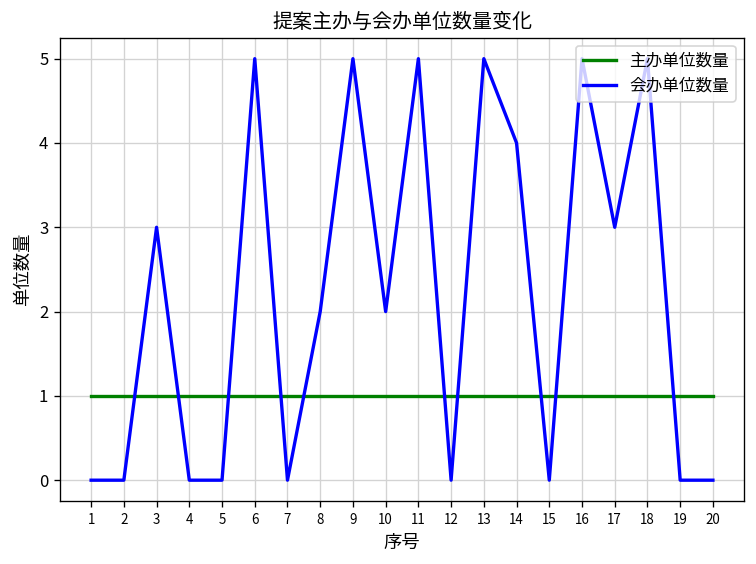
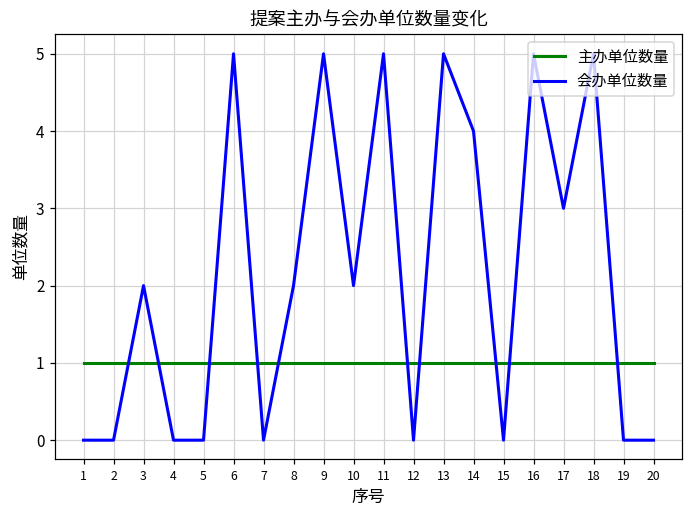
  {
    "主办单位数量": {
      "1": 1,
      "2": 1,
      "3": 1,
      "4": 1,
      "5": 1,
      "6": 1,
      "7": 1,
      "8": 1,
      "9": 1,
      "10": 1,
      "11": 1,
      "12": 1,
      "13": 1,
      "14": 1,
      "15": 1,
      "16": 1,
      "17": 1,
      "18": 1,
      "19": 1,
      "20": 1
    },
    "会办单位数量": {
      "1": 0,
      "2": 0,
-     "3": 3,
+     "3": 2,
      "4": 0,
      "5": 0,
      "6": 5,
      "7": 0,
      "8": 2,
      "9": 5,
      "10": 2,
      "11": 5,
      "12": 0,
      "13": 5,
      "14": 4,
      "15": 0,
      "17": 3,
      "19": 0,
      "20": 0
    }
  }
